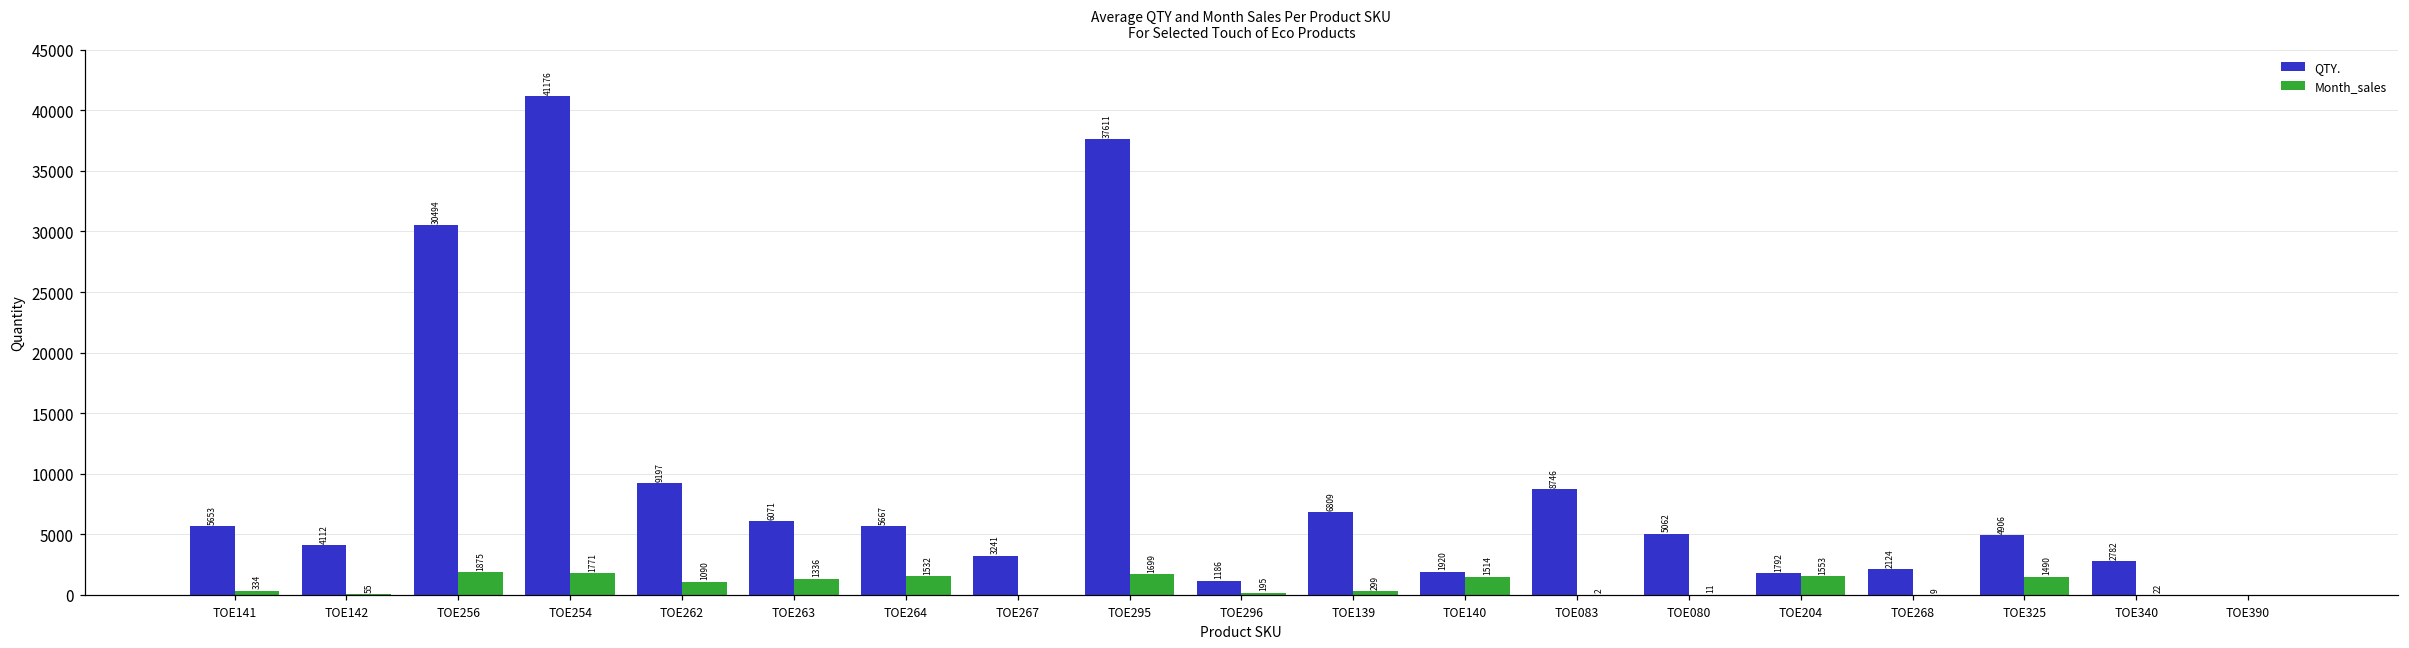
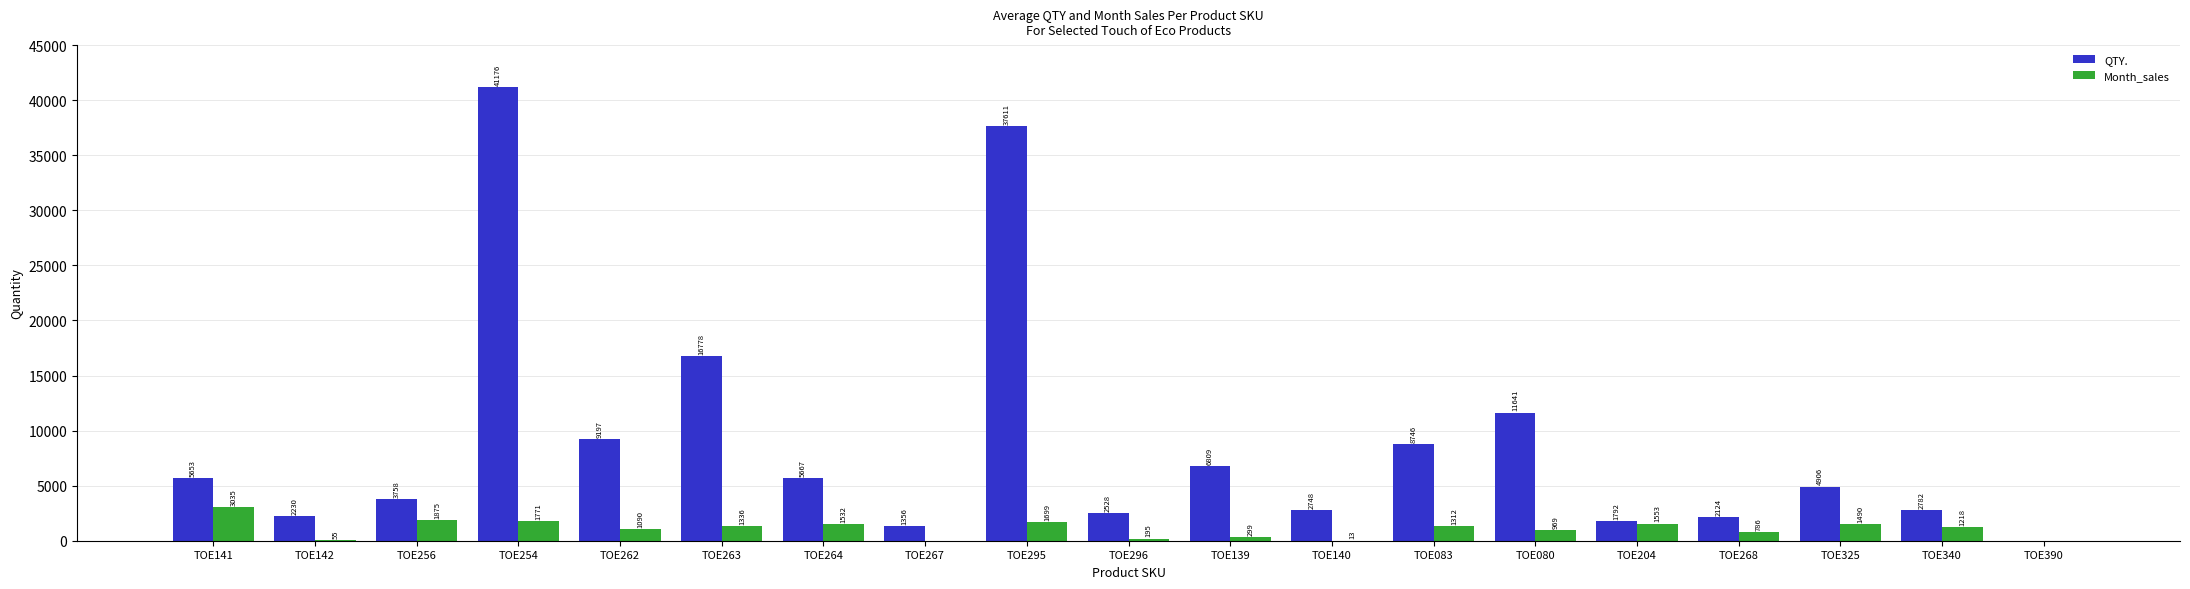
  {
    "QTY.": {
      "TOE141": 5653,
-     "TOE142": 4112,
-     "TOE256": 30494,
+     "TOE142": 2230,
+     "TOE256": 3758,
      "TOE254": 41176,
      "TOE262": 9197,
-     "TOE263": 6071,
+     "TOE263": 16778,
      "TOE264": 5667,
-     "TOE267": 3241,
+     "TOE267": 1356,
      "TOE295": 37611,
-     "TOE296": 1186,
+     "TOE296": 2528,
      "TOE139": 6809,
-     "TOE140": 1920,
+     "TOE140": 2748,
      "TOE083": 8746,
-     "TOE080": 5062,
+     "TOE080": 11641,
      "TOE204": 1792,
      "TOE268": 2124,
      "TOE325": 4906,
      "TOE340": 2782
    },
    "Month_sales": {
-     "TOE141": 334,
+     "TOE141": 3035,
      "TOE142": 55,
      "TOE256": 1875,
      "TOE254": 1771,
      "TOE262": 1090,
      "TOE263": 1336,
      "TOE264": 1532,
      "TOE295": 1699,
      "TOE296": 195,
      "TOE139": 299,
-     "TOE140": 1514,
-     "TOE083": 2,
-     "TOE080": 11,
+     "TOE140": 13,
+     "TOE083": 1312,
+     "TOE080": 969,
      "TOE204": 1553,
-     "TOE268": 9,
+     "TOE268": 786,
      "TOE325": 1490,
-     "TOE340": 22
+     "TOE340": 1218
    }
  }
